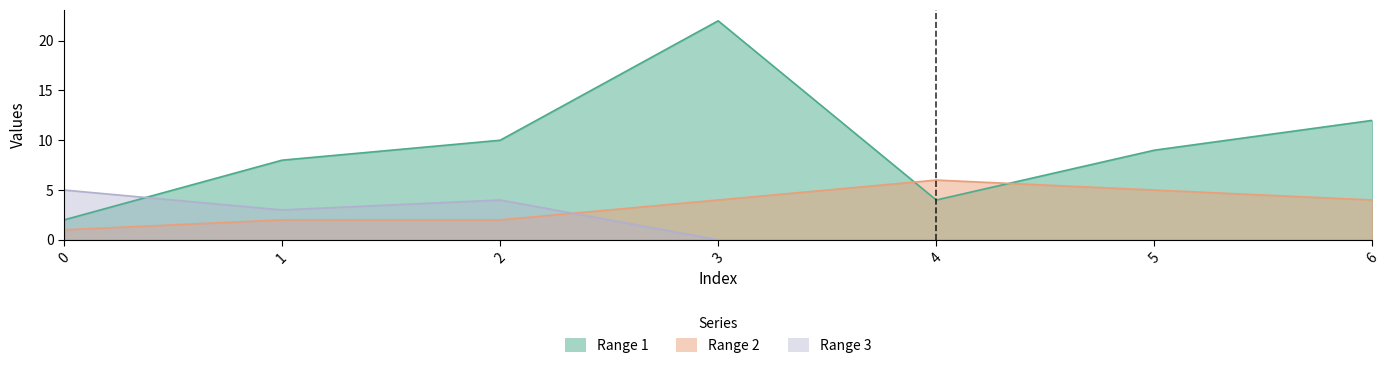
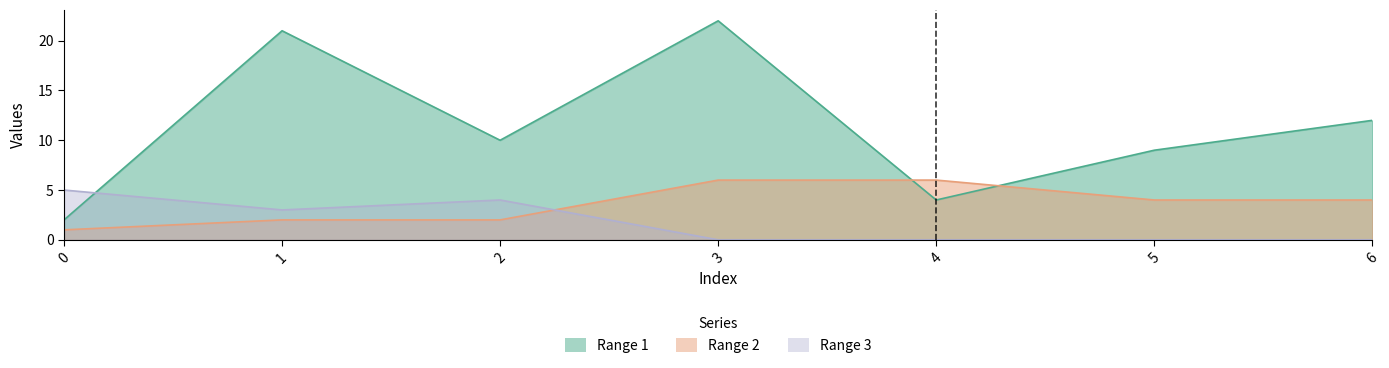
  {
    "Range 1": {
      "0": 2,
-     "1": 8,
+     "1": 21,
      "2": 10,
      "3": 22,
      "4": 4,
      "5": 9,
      "6": 12
    },
    "Range 2": {
      "0": 1,
      "1": 2,
      "2": 2,
-     "3": 4,
+     "3": 6,
      "4": 6,
-     "5": 5,
+     "5": 4,
      "6": 4
    },
    "Range 3": {
      "0": 5,
      "1": 3,
      "2": 4,
      "3": 0,
      "4": 0,
      "5": 0,
      "6": 0
    }
  }
